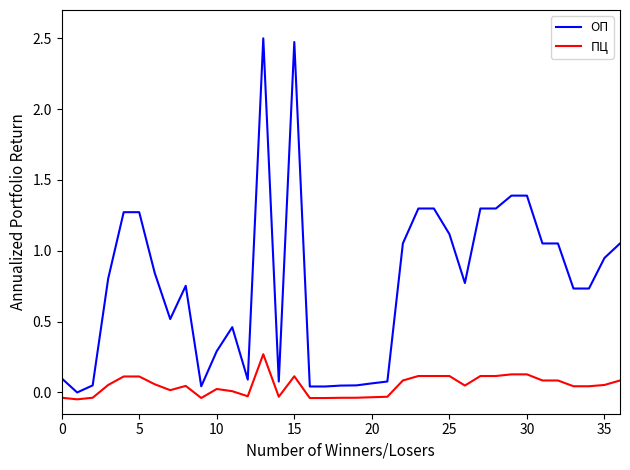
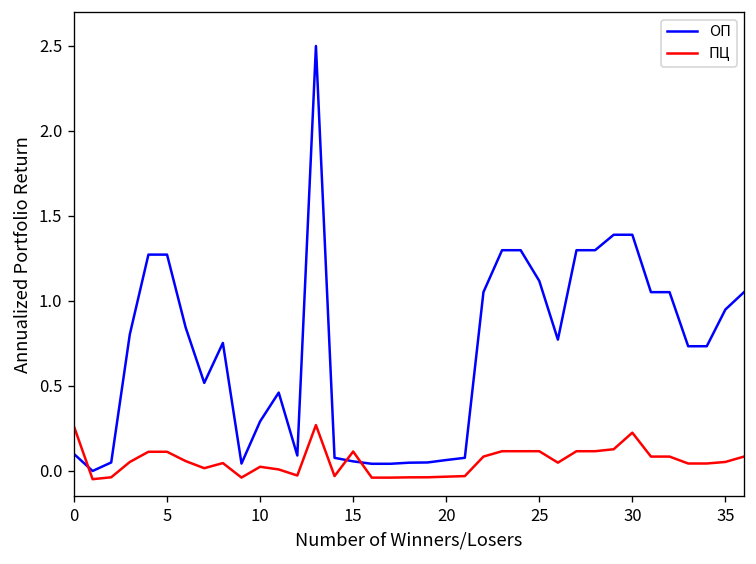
  {
    "ОП": {
      "0": 0.10,
      "5": 1.27,
      "10": 0.29,
-     "15": 2.47,
+     "15": 0.06,
      "20": 0.06,
      "25": 1.12,
      "30": 1.39,
      "35": 0.95
    },
    "ПЦ": {
-     "0": -0.04,
+     "0": 0.26,
      "5": 0.11,
      "10": 0.02,
      "15": 0.11,
      "20": -0.03,
      "25": 0.12,
-     "30": 0.13,
+     "30": 0.23,
      "35": 0.05
    }
  }
